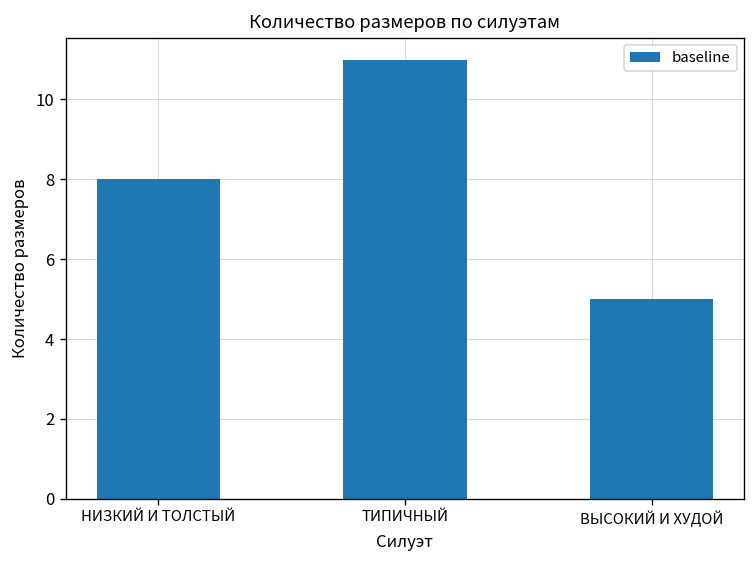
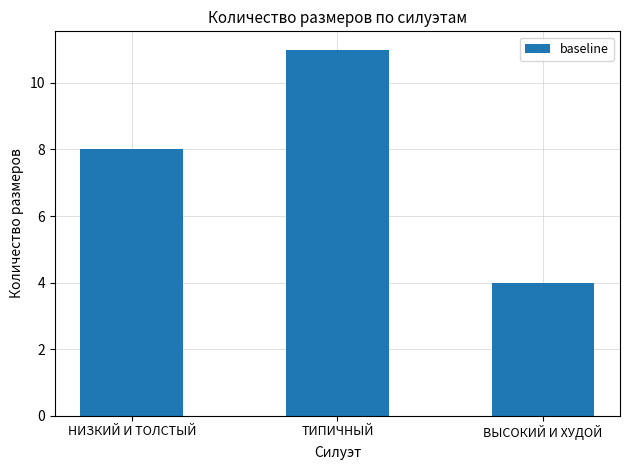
  {
    "НИЗКИЙ И ТОЛСТЫЙ": 8,
    "ТИПИЧНЫЙ": 11,
-   "ВЫСОКИЙ И ХУДОЙ": 5
+   "ВЫСОКИЙ И ХУДОЙ": 4
  }
